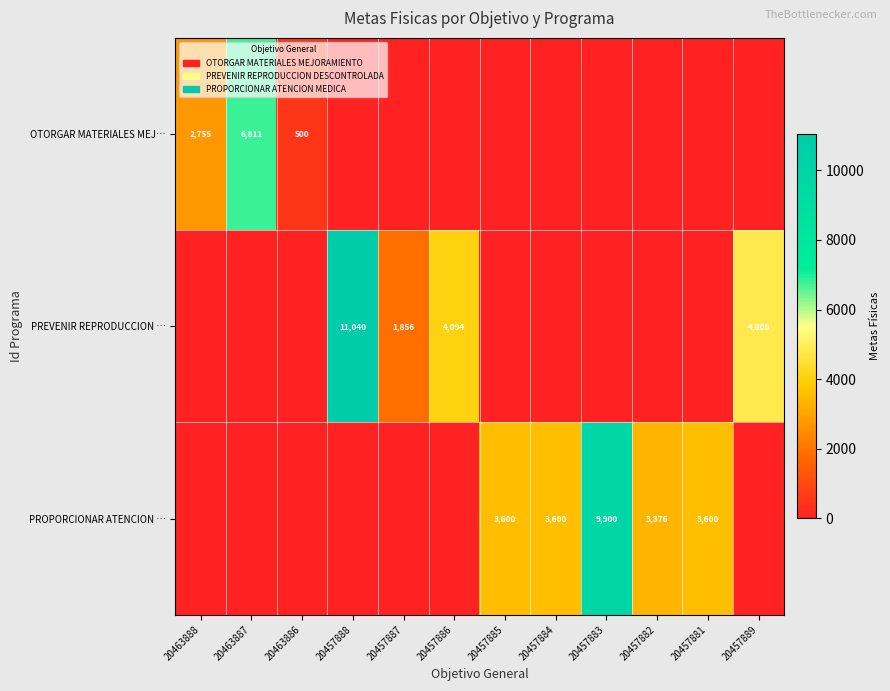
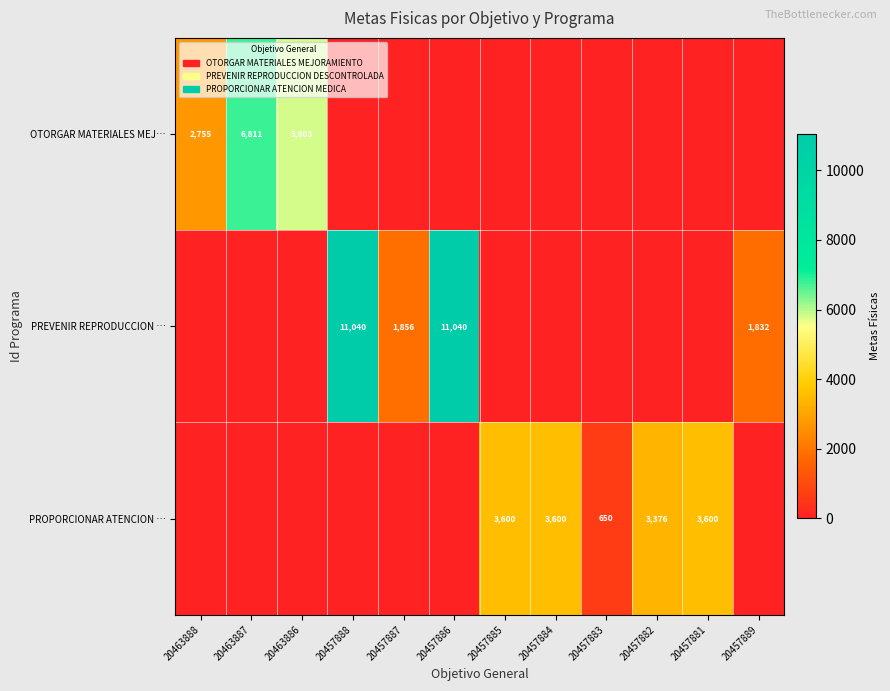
  {
    "OTORGAR MATERIALES MEJ…": {
      "20463888": "2,755",
      "20463887": "6,811",
-     "20463886": "500"
+     "20463886": "5,803"
    },
    "PREVENIR REPRODUCCION …": {
      "20457888": "11,040",
      "20457887": "1,856",
-     "20457886": "4,094",
-     "20457889": "4,800"
+     "20457886": "11,040",
+     "20457889": "1,832"
    },
    "PROPORCIONAR ATENCION …": {
      "20457885": "3,600",
      "20457884": "3,600",
-     "20457883": "9,900",
+     "20457883": "650",
      "20457882": "3,376",
      "20457881": "3,600"
    }
  }
